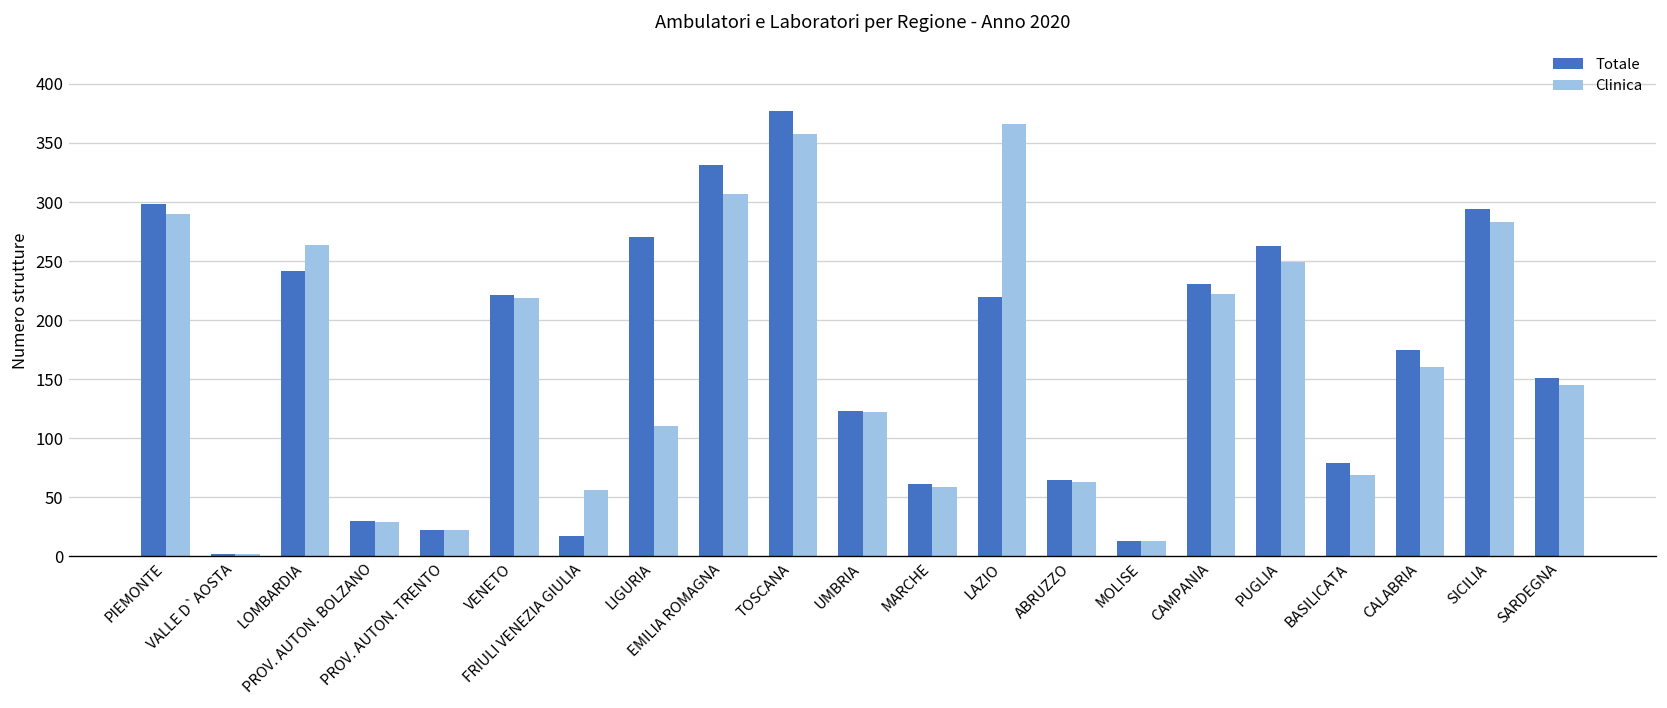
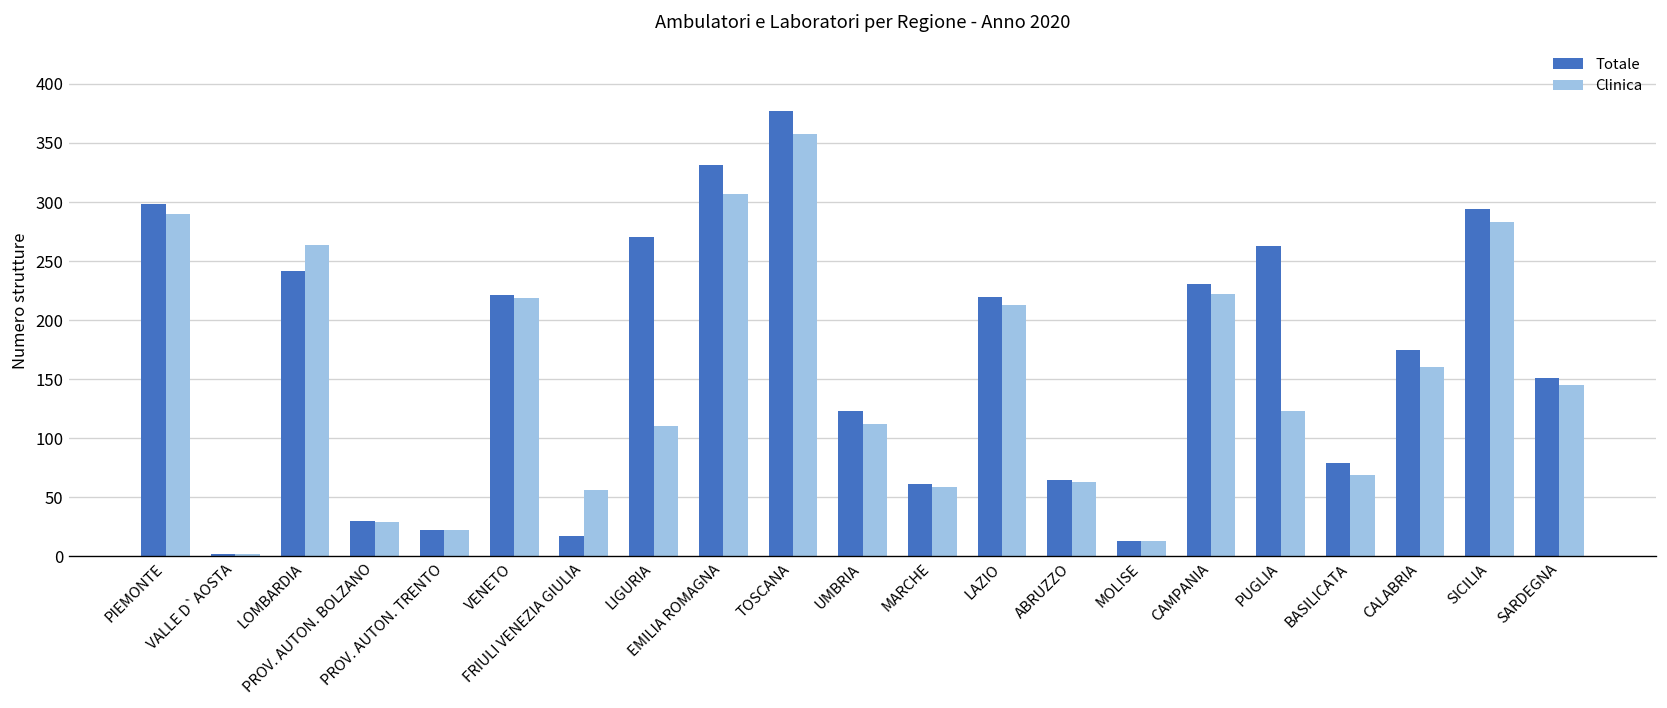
  {
    "Totale": {
      "PIEMONTE": 300,
      "LOMBARDIA": 240,
      "PROV. AUTON. BOLZANO": 30,
      "PROV. AUTON. TRENTO": 20,
      "VENETO": 220,
      "FRIULI VENEZIA GIULIA": 20,
      "LIGURIA": 270,
      "EMILIA ROMAGNA": 330,
      "TOSCANA": 380,
      "UMBRIA": 120,
      "MARCHE": 60,
      "LAZIO": 220,
      "ABRUZZO": 70,
      "MOLISE": 10,
      "CAMPANIA": 230,
      "PUGLIA": 260,
      "BASILICATA": 80,
      "CALABRIA": 180,
      "SICILIA": 290,
      "SARDEGNA": 150
    },
    "Clinica": {
      "PIEMONTE": 290,
      "LOMBARDIA": 260,
      "PROV. AUTON. BOLZANO": 30,
      "PROV. AUTON. TRENTO": 20,
      "VENETO": 220,
      "FRIULI VENEZIA GIULIA": 60,
      "LIGURIA": 110,
      "EMILIA ROMAGNA": 310,
      "TOSCANA": 360,
-     "UMBRIA": 120,
+     "UMBRIA": 110,
      "MARCHE": 60,
-     "LAZIO": 370,
+     "LAZIO": 210,
      "ABRUZZO": 60,
      "MOLISE": 10,
      "CAMPANIA": 220,
-     "PUGLIA": 250,
+     "PUGLIA": 120,
      "BASILICATA": 70,
      "CALABRIA": 160,
      "SICILIA": 280,
      "SARDEGNA": 150
    }
  }
